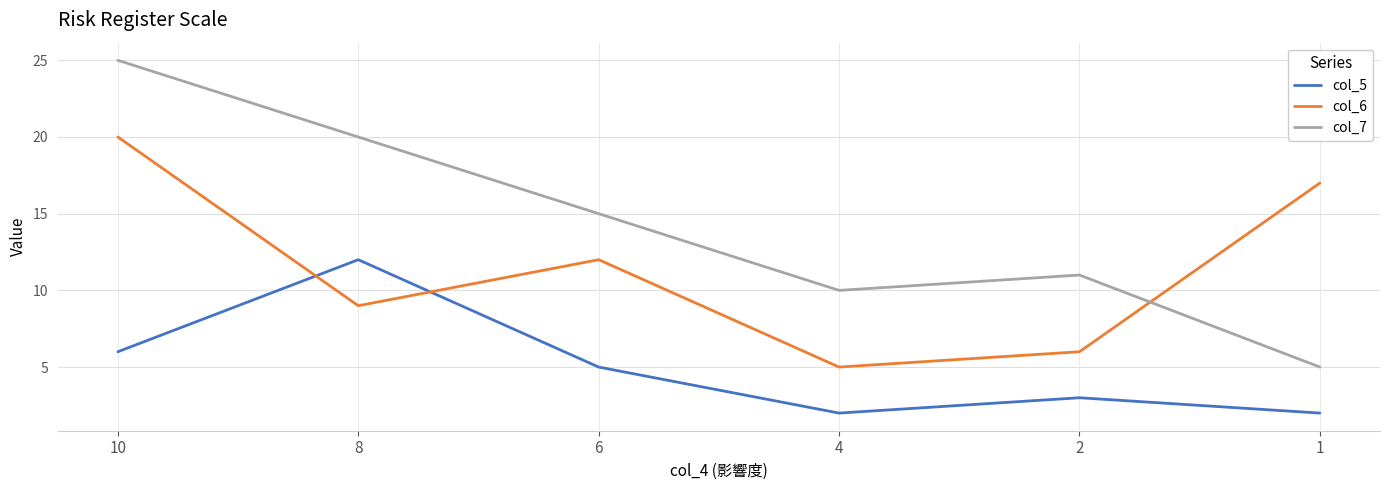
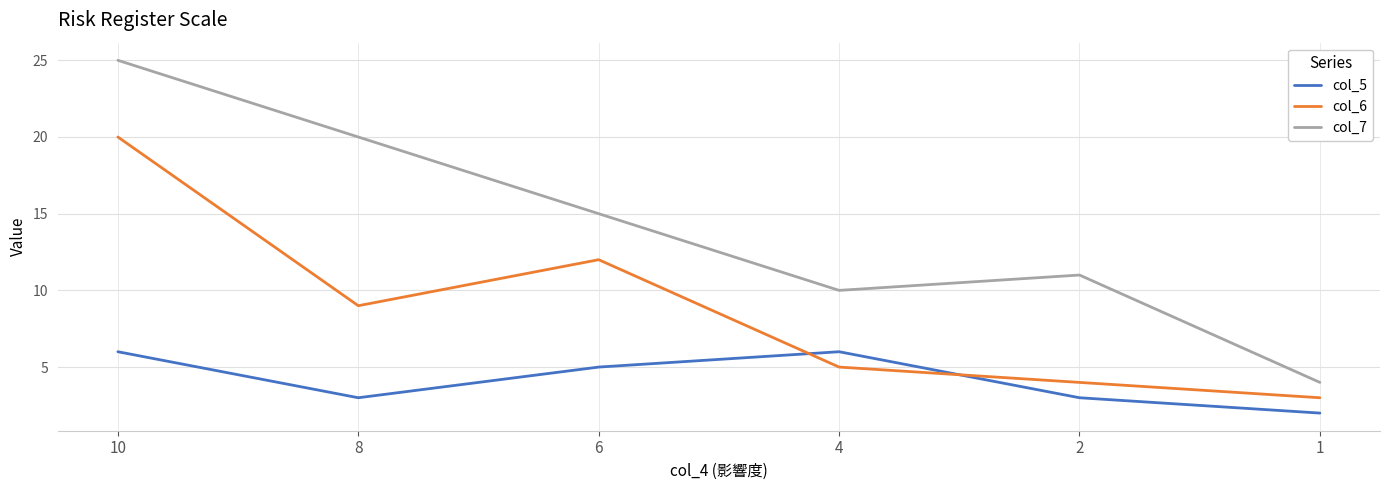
  {
    "col_5": {
      "10": 6,
-     "8": 12,
+     "8": 3,
      "6": 5,
-     "4": 2,
+     "4": 6,
      "2": 3,
      "1": 2
    },
    "col_6": {
      "10": 20,
      "8": 9,
      "6": 12,
      "4": 5,
-     "2": 6,
-     "1": 17
+     "2": 4,
+     "1": 3
    },
    "col_7": {
      "10": 25,
      "8": 20,
      "6": 15,
      "4": 10,
      "2": 11,
-     "1": 5
+     "1": 4
    }
  }
